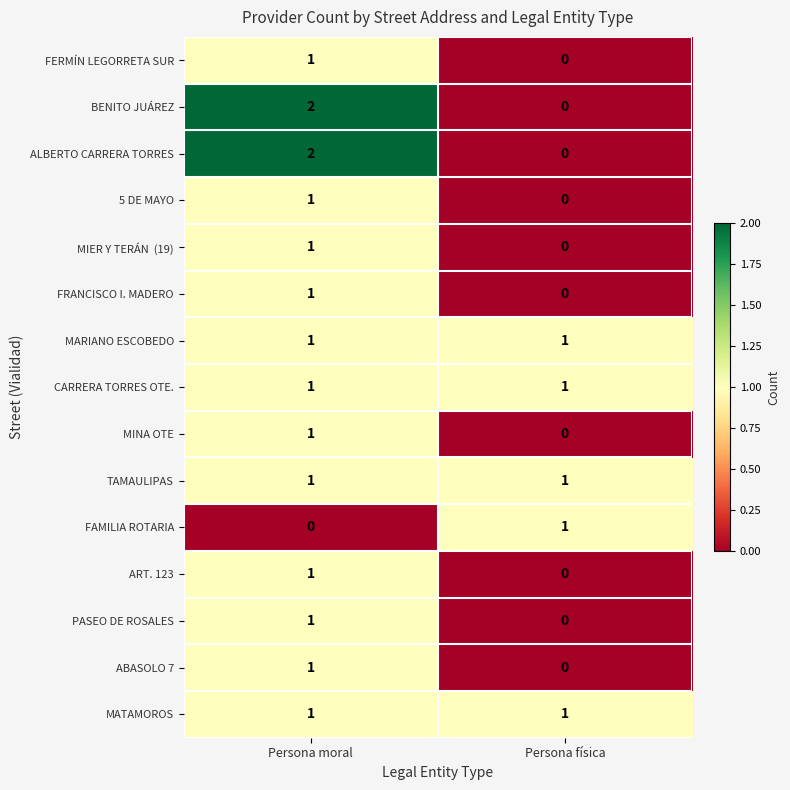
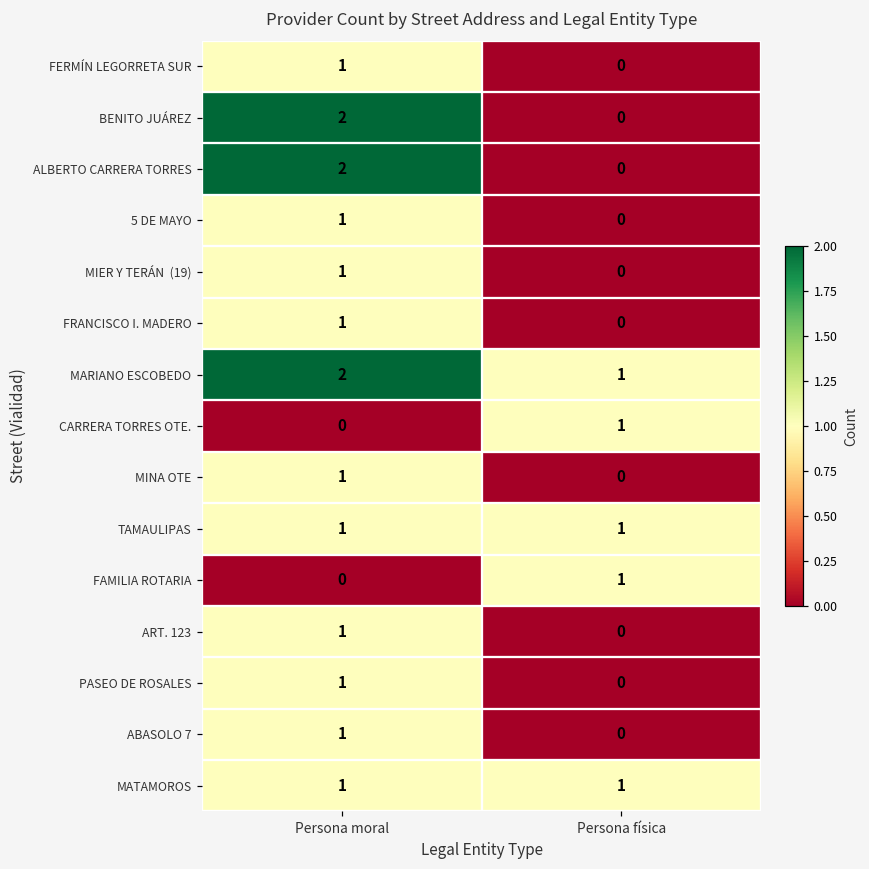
  {
    "FERMÍN LEGORRETA SUR": {
      "Persona moral": 1,
      "Persona física": 0
    },
    "BENITO JUÁREZ": {
      "Persona moral": 2,
      "Persona física": 0
    },
    "ALBERTO CARRERA TORRES": {
      "Persona moral": 2,
      "Persona física": 0
    },
    "5 DE MAYO": {
      "Persona moral": 1,
      "Persona física": 0
    },
    "MIER Y TERÁN (19)": {
      "Persona moral": 1,
      "Persona física": 0
    },
    "FRANCISCO I. MADERO": {
      "Persona moral": 1,
      "Persona física": 0
    },
    "MARIANO ESCOBEDO": {
-     "Persona moral": 1,
+     "Persona moral": 2,
      "Persona física": 1
    },
    "CARRERA TORRES OTE.": {
-     "Persona moral": 1,
+     "Persona moral": 0,
      "Persona física": 1
    },
    "MINA OTE": {
      "Persona moral": 1,
      "Persona física": 0
    },
    "TAMAULIPAS": {
      "Persona moral": 1,
      "Persona física": 1
    },
    "FAMILIA ROTARIA": {
      "Persona moral": 0,
      "Persona física": 1
    },
    "ART. 123": {
      "Persona moral": 1,
      "Persona física": 0
    },
    "PASEO DE ROSALES": {
      "Persona moral": 1,
      "Persona física": 0
    },
    "ABASOLO 7": {
      "Persona moral": 1,
      "Persona física": 0
    },
    "MATAMOROS": {
      "Persona moral": 1,
      "Persona física": 1
    }
  }
